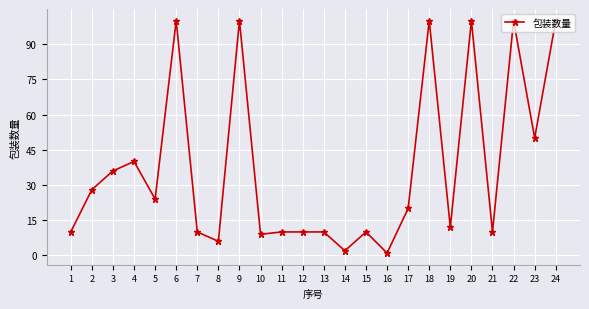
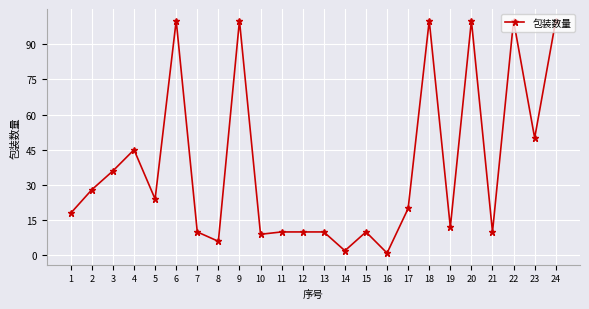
  {
-   "1": 10,
+   "1": 18,
    "2": 28,
    "3": 36,
-   "4": 40,
+   "4": 45,
    "5": 24,
    "6": 100,
    "7": 10,
    "8": 6,
    "9": 100,
    "10": 9,
    "11": 10,
    "12": 10,
    "13": 10,
    "14": 2,
    "15": 10,
    "16": 1,
    "17": 20,
    "18": 100,
    "19": 12,
    "20": 100,
    "21": 10,
    "23": 50
  }
